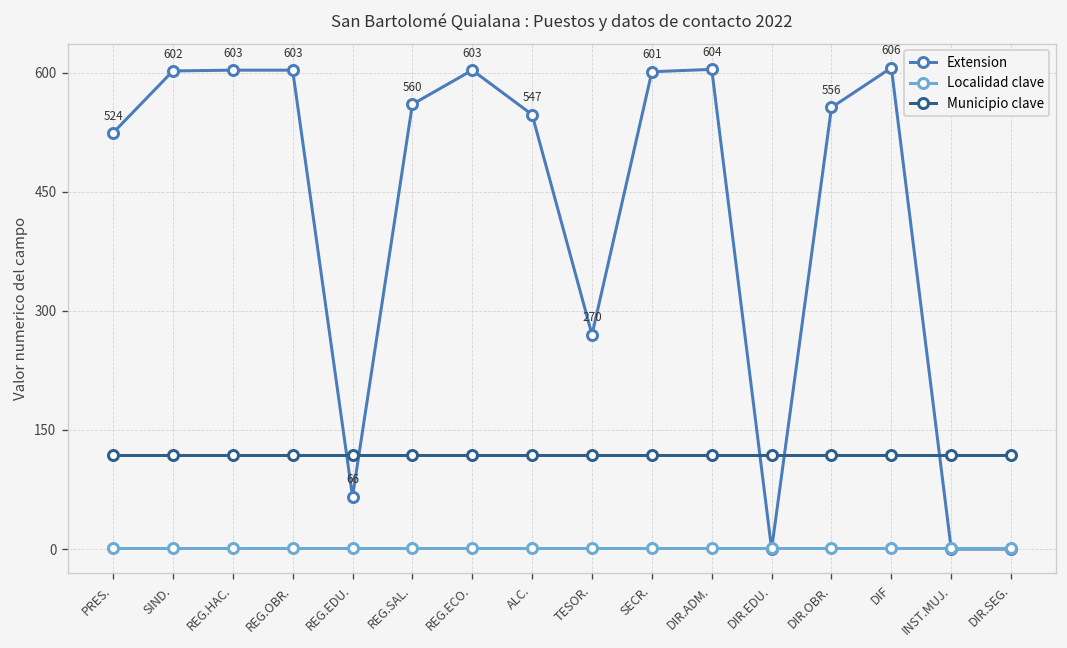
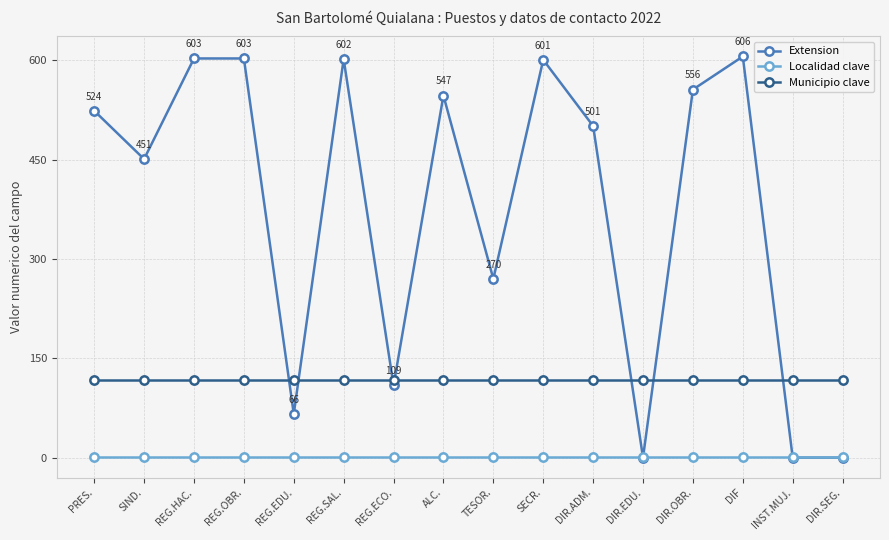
  {
    "Extension": {
      "PRES.": 524,
-     "SIND.": 602,
+     "SIND.": 451,
      "REG.HAC.": 603,
      "REG.OBR.": 603,
      "REG.EDU.": 66,
-     "REG.SAL.": 560,
-     "REG.ECO.": 603,
+     "REG.SAL.": 602,
+     "REG.ECO.": 109,
      "ALC.": 547,
      "TESOR.": 270,
      "SECR.": 601,
-     "DIR.ADM.": 604,
+     "DIR.ADM.": 501,
      "DIR.OBR.": 556,
      "DIF": 606
    },
    "Localidad clave": {
      "PRES.": 0,
      "SIND.": 0,
      "REG.HAC.": 0,
      "REG.OBR.": 0,
      "REG.EDU.": 0,
      "REG.SAL.": 0,
      "REG.ECO.": 0,
      "ALC.": 0,
      "TESOR.": 0,
      "SECR.": 0,
      "DIR.ADM.": 0,
      "DIR.OBR.": 0,
      "DIF": 0
    },
    "Municipio clave": {
      "PRES.": 120,
      "SIND.": 120,
      "REG.HAC.": 120,
      "REG.OBR.": 120,
      "REG.EDU.": 120,
      "REG.SAL.": 120,
      "REG.ECO.": 120,
      "ALC.": 120,
      "TESOR.": 120,
      "SECR.": 120,
      "DIR.ADM.": 120,
      "DIR.EDU.": 120,
      "DIR.OBR.": 120,
      "DIF": 120,
      "INST.MUJ.": 120,
      "DIR.SEG.": 120
    }
  }
